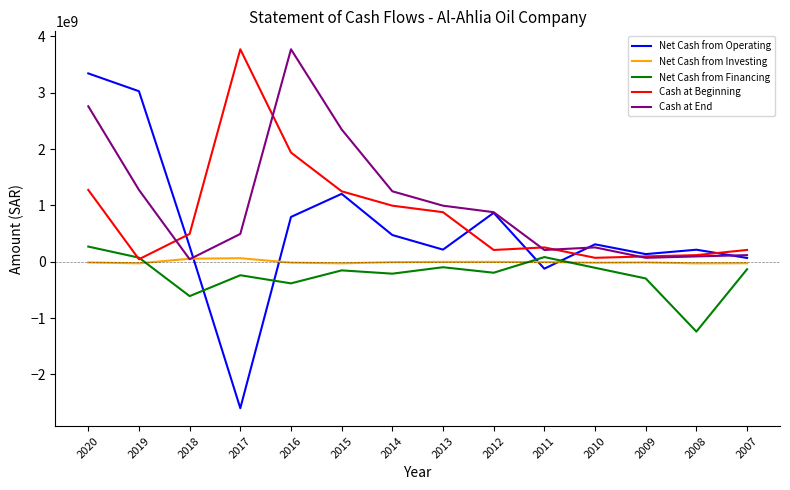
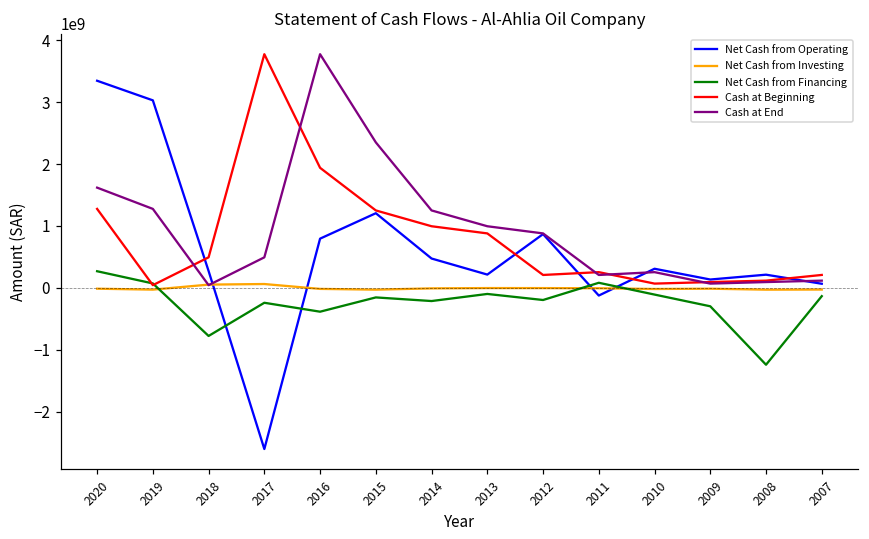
  {
    "Net Cash from Operating": {
      "2020": 3300000000,
      "2019": 3000000000,
      "2018": 300000000,
      "2017": -2600000000,
      "2016": 800000000,
      "2014": 500000000,
      "2013": 200000000,
      "2011": -100000000,
      "2010": 300000000,
      "2008": 200000000,
      "2007": 100000000
    },
    "Net Cash from Investing": {
      "2020": 0,
      "2019": 0,
      "2017": 100000000,
      "2016": 0,
      "2015": 0,
      "2014": 0,
      "2013": 0,
      "2012": 0,
      "2011": 0,
      "2010": 0,
      "2009": 0,
      "2008": 0,
      "2007": 0
    },
    "Net Cash from Financing": {
      "2020": 300000000,
-     "2018": -600000000,
+     "2018": -800000000,
      "2017": -200000000,
      "2016": -400000000,
      "2015": -200000000,
      "2014": -200000000,
      "2013": -100000000,
      "2012": -200000000,
      "2011": 100000000,
      "2010": -100000000,
      "2009": -300000000,
      "2008": -1200000000,
      "2007": -100000000
    },
    "Cash at Beginning": {
      "2020": 1300000000,
      "2018": 500000000,
      "2017": 3800000000,
      "2016": 1900000000,
      "2014": 1000000000,
      "2013": 900000000,
      "2012": 200000000,
      "2011": 300000000,
      "2010": 100000000,
      "2007": 200000000
    },
    "Cash at End": {
-     "2020": 2800000000,
+     "2020": 1600000000,
      "2019": 1300000000,
      "2017": 500000000,
      "2016": 3800000000,
      "2015": 2300000000,
      "2014": 1300000000,
      "2013": 1000000000,
      "2011": 200000000,
      "2010": 300000000,
      "2007": 100000000
    }
  }
